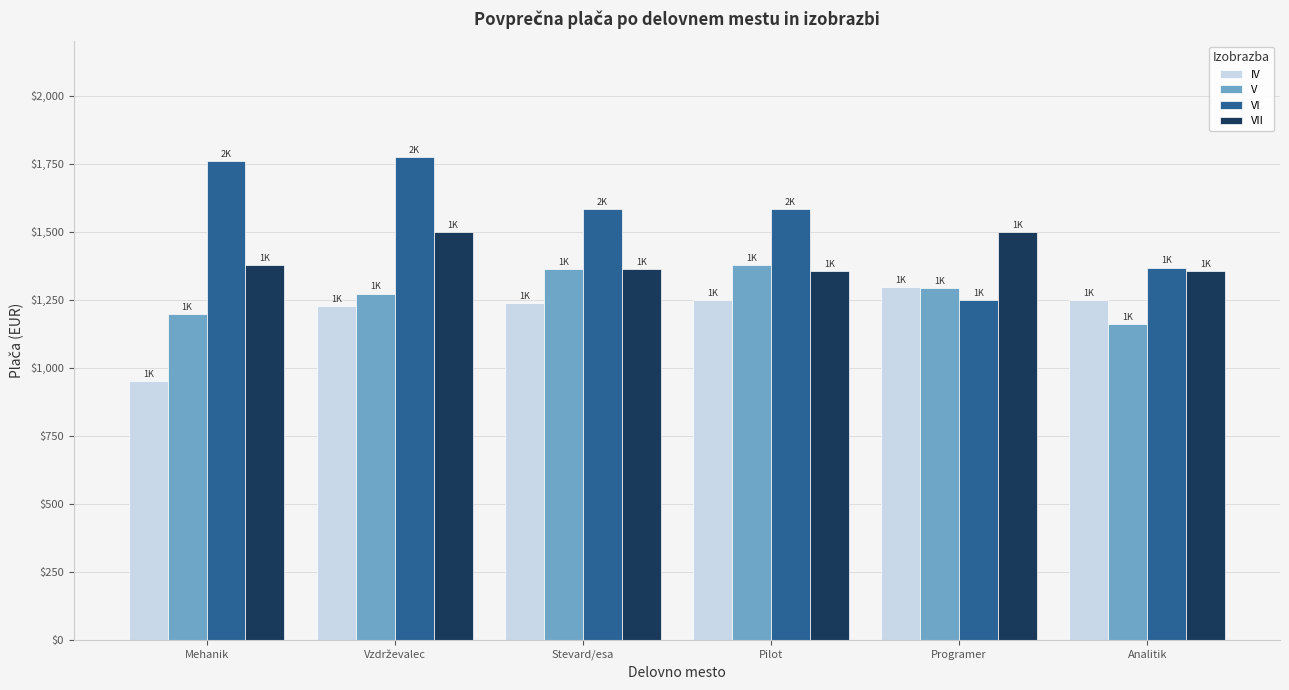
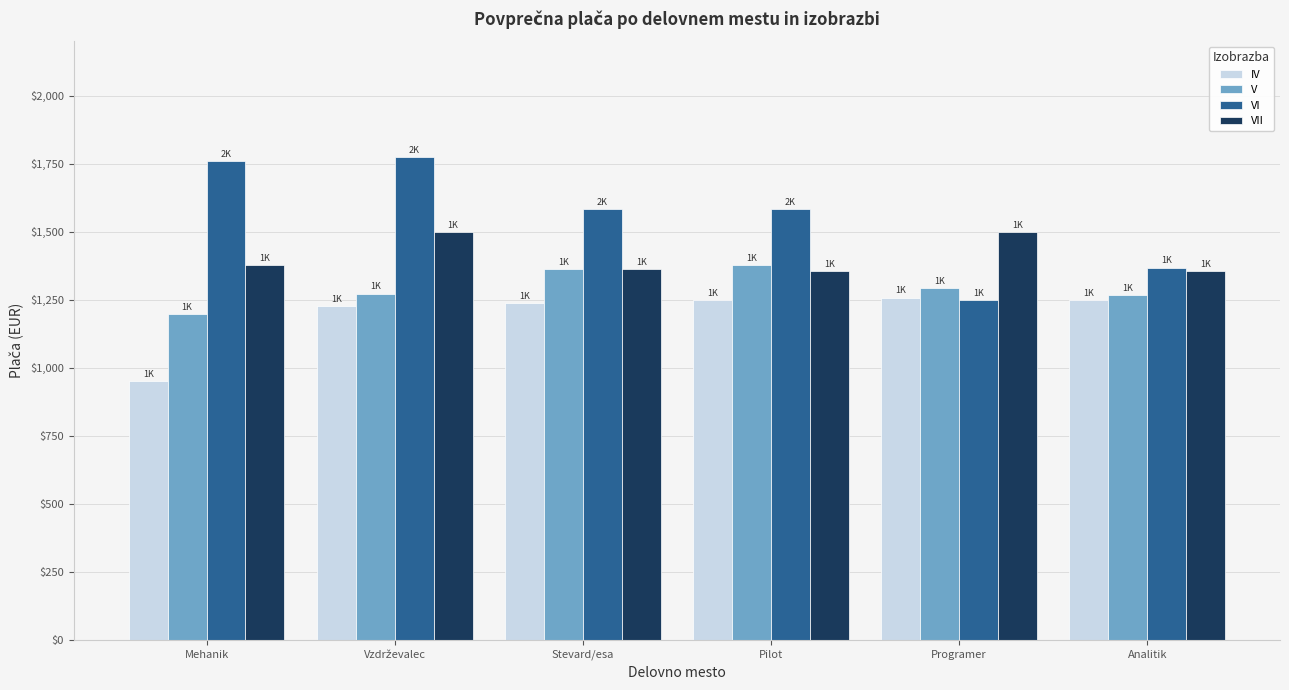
  {
    "IV": {
-     "Programer": "$1,300"
+     "Programer": "$1,260"
    },
    "V": {
-     "Analitik": "$1,160"
+     "Analitik": "$1,270"
    },
    "VI": {
      "Mehanik": "2K",
      "Vzdrževalec": "2K",
      "Stevard/esa": "2K",
      "Pilot": "2K",
      "Programer": "1K",
      "Analitik": "1K"
    },
    "VII": {
      "Mehanik": "1K",
      "Vzdrževalec": "1K",
      "Stevard/esa": "1K",
      "Pilot": "1K",
      "Programer": "1K",
      "Analitik": "1K"
    }
  }
